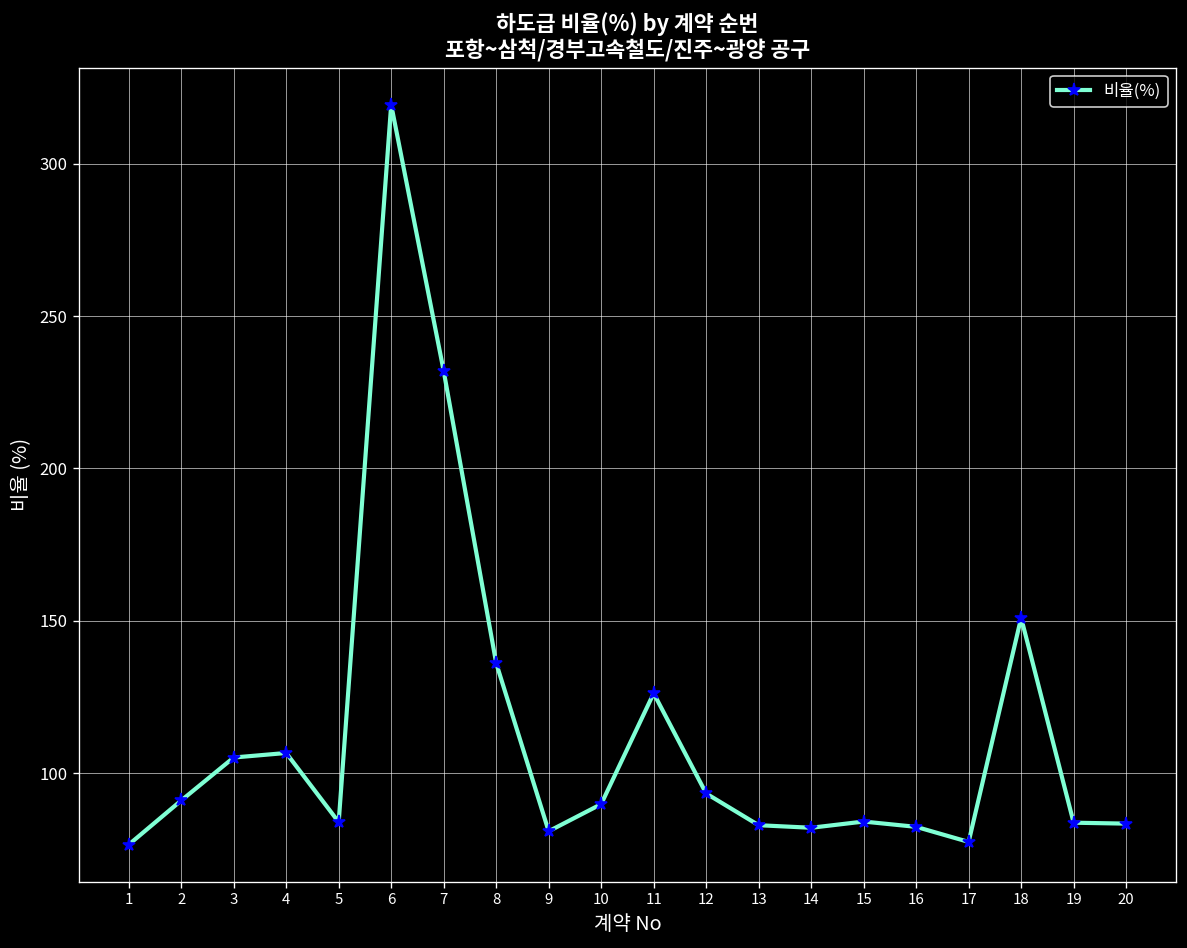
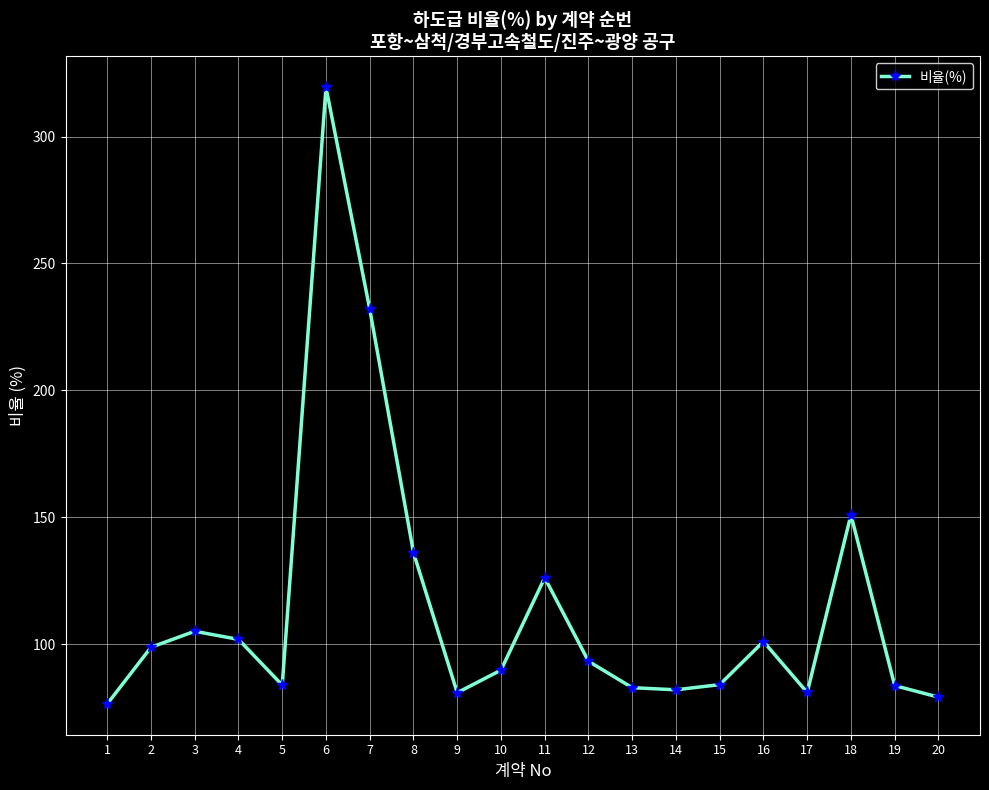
  {
    "1": 77,
-   "2": 91,
+   "2": 99,
    "3": 105,
-   "4": 107,
+   "4": 102,
    "5": 84,
    "6": 319,
    "7": 232,
    "8": 136,
    "9": 81,
    "10": 90,
    "11": 126,
    "12": 93,
    "13": 83,
    "14": 82,
    "15": 84,
-   "16": 82,
-   "17": 77,
+   "16": 101,
+   "17": 81,
    "18": 151,
    "19": 84,
-   "20": 83
+   "20": 79
  }
